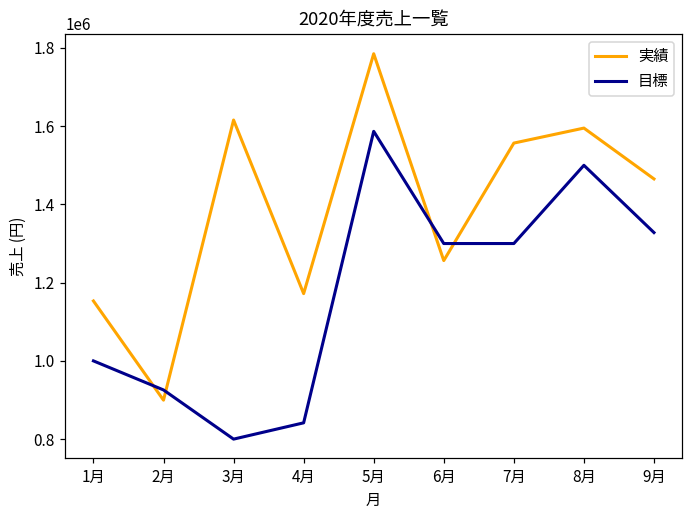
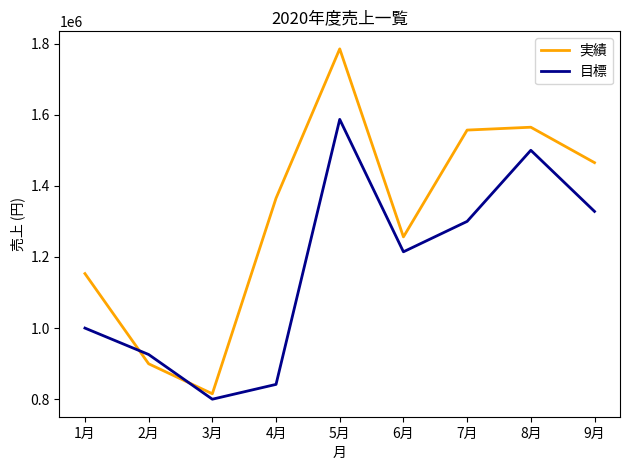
  {
    "実績": {
      "1月": 1150000,
      "2月": 900000,
-     "3月": 1620000,
-     "4月": 1170000,
+     "3月": 820000,
+     "4月": 1370000,
      "5月": 1790000,
      "6月": 1260000,
      "7月": 1560000,
-     "8月": 1600000,
+     "8月": 1560000,
      "9月": 1470000
    },
    "目標": {
      "1月": 1000000,
      "2月": 930000,
      "3月": 800000,
      "4月": 840000,
      "5月": 1590000,
-     "6月": 1300000,
+     "6月": 1210000,
      "7月": 1300000,
      "8月": 1500000,
      "9月": 1330000
    }
  }
